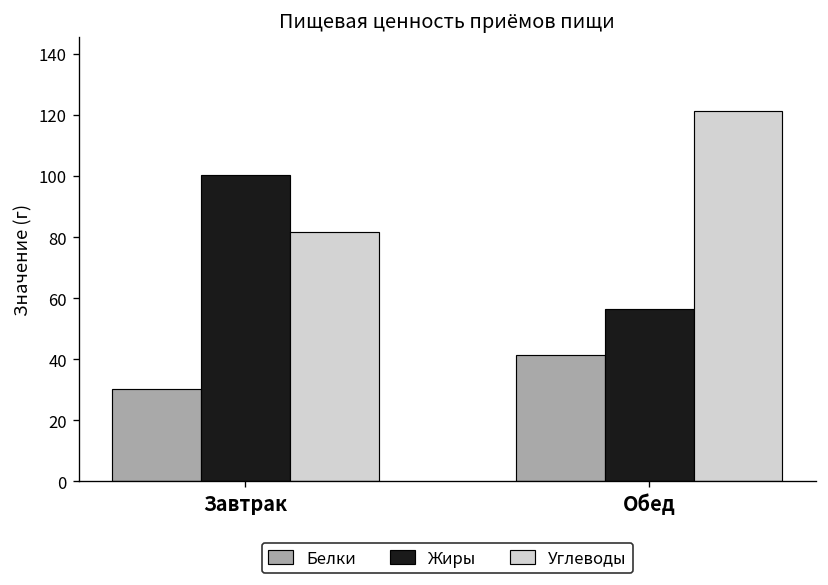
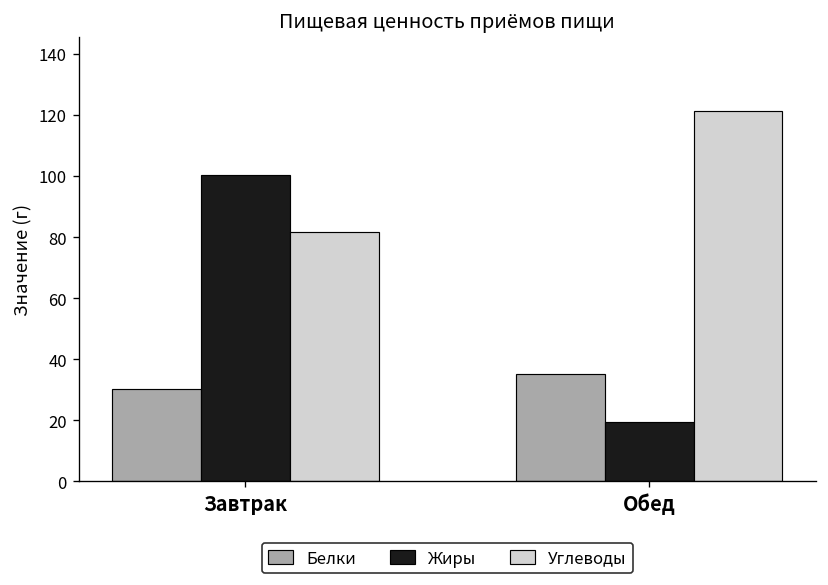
  {
    "Белки": {
      "Завтрак": 30,
-     "Обед": 41
+     "Обед": 35
    },
    "Жиры": {
      "Завтрак": 100,
-     "Обед": 56
+     "Обед": 20
    },
    "Углеводы": {
      "Завтрак": 82,
      "Обед": 121
    }
  }
